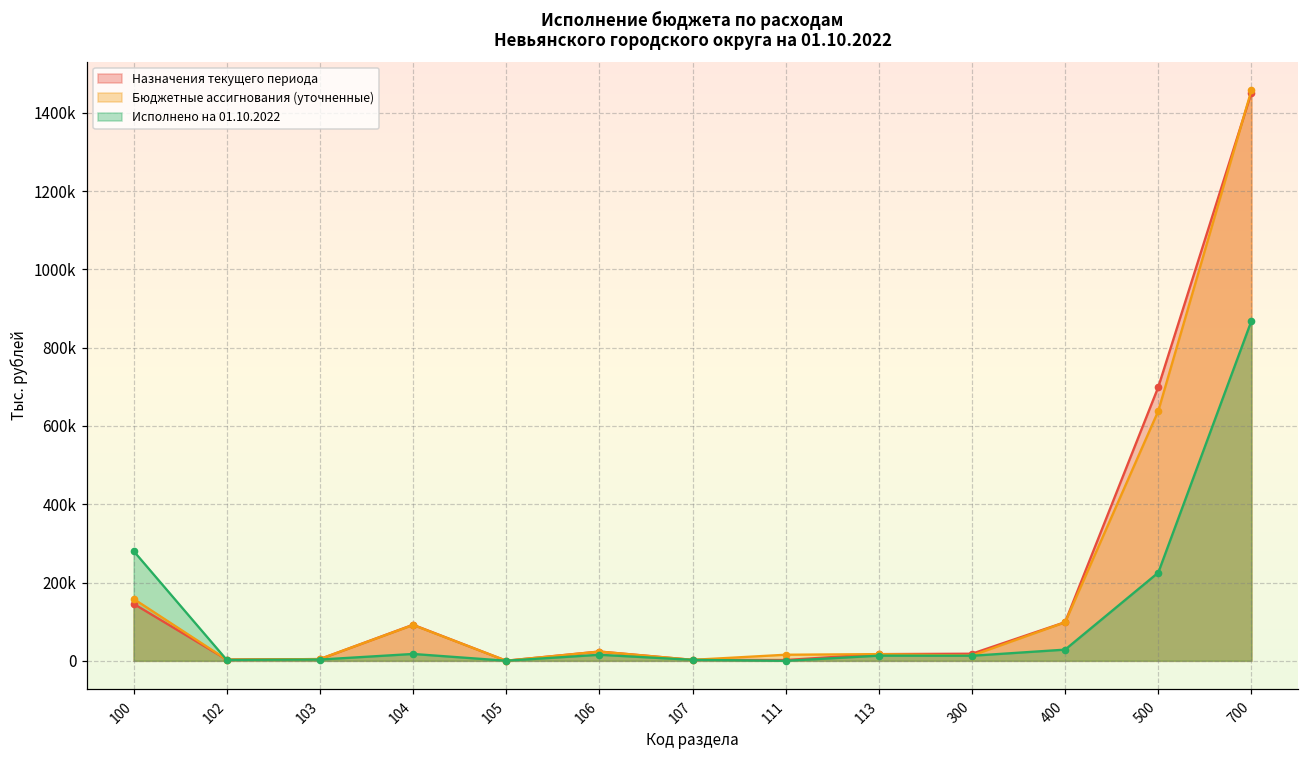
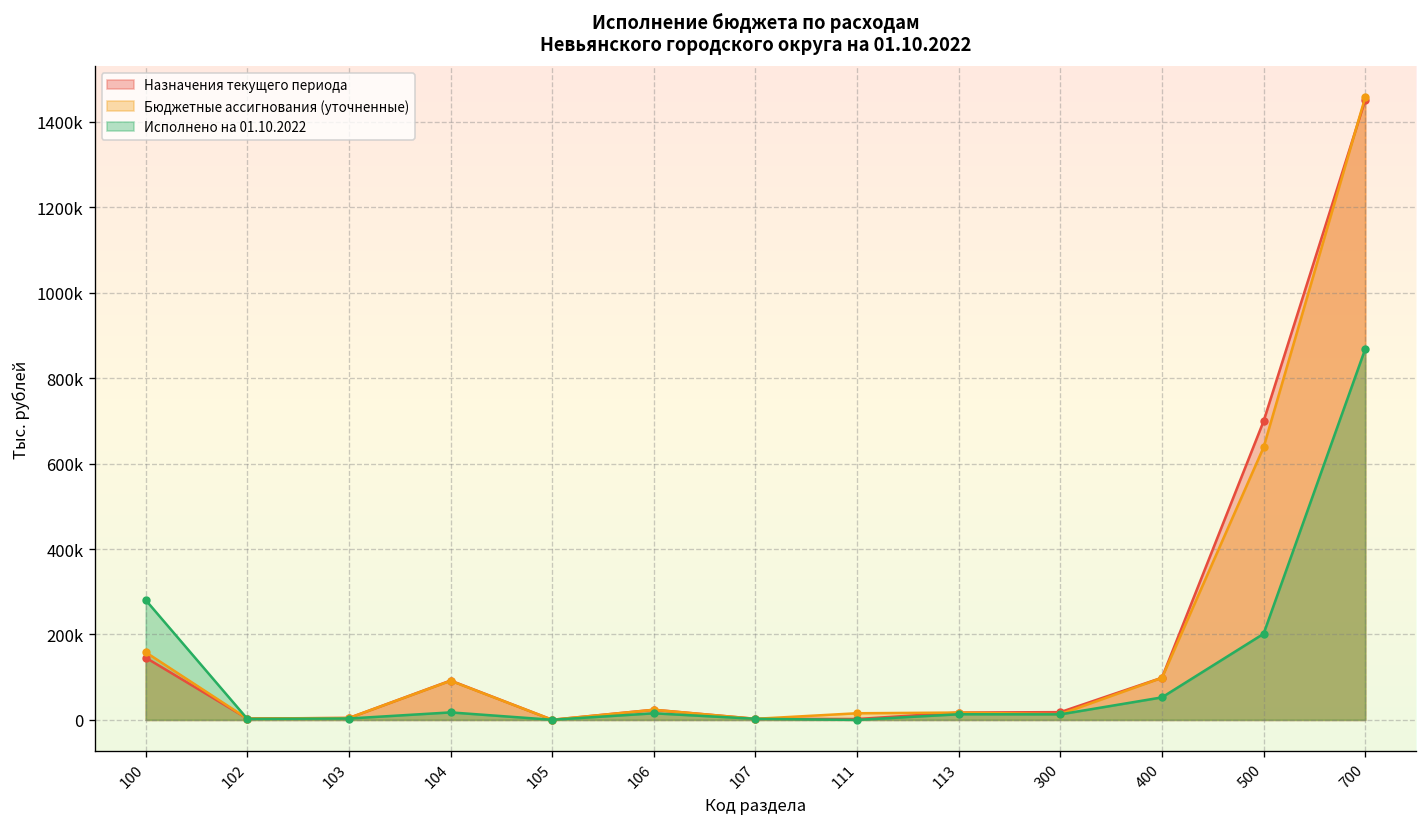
  {
    "Исполнено на 01.10.2022": {
      "100": 280000,
      "104": 20000,
      "106": 20000,
-     "400": 30000,
-     "500": 230000,
+     "400": 50000,
+     "500": 200000,
      "700": 870000
    }
  }
